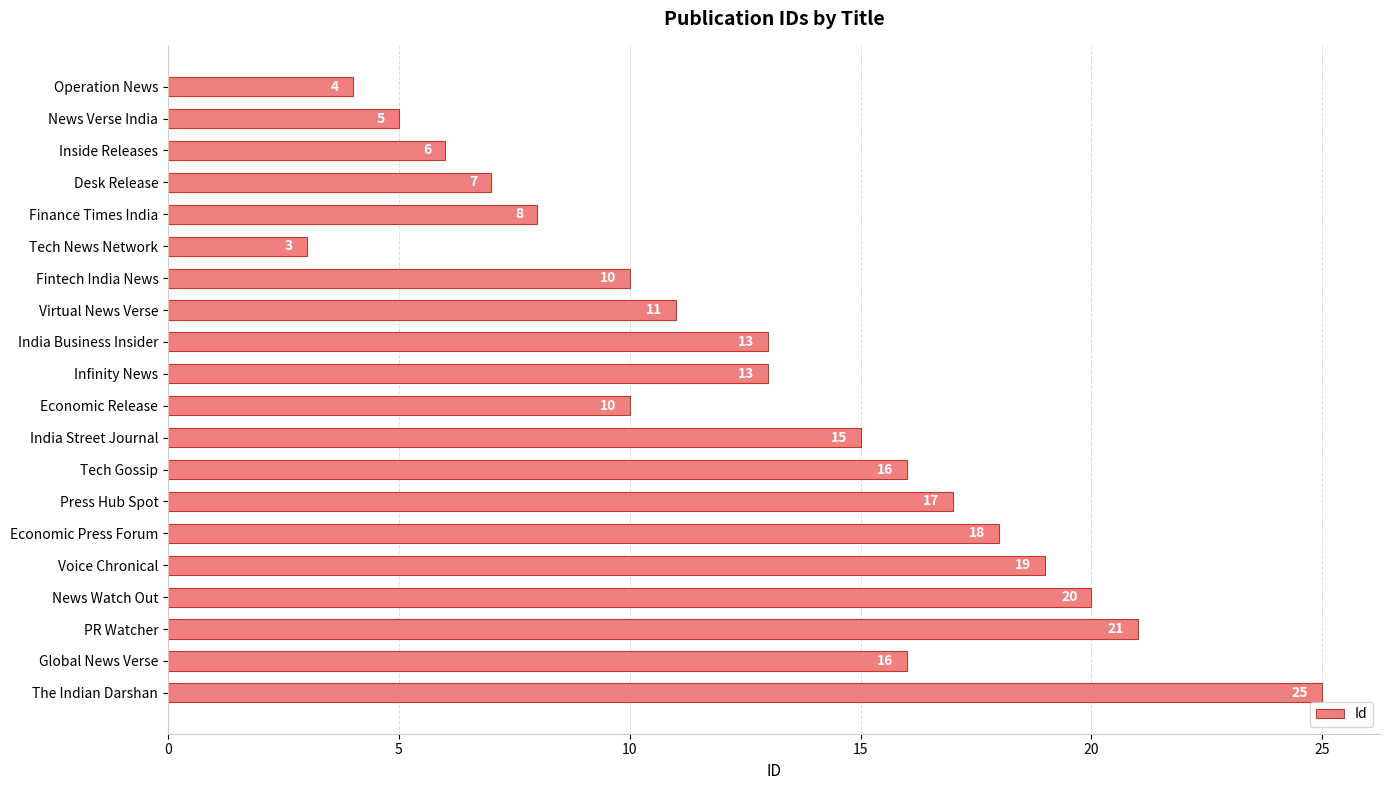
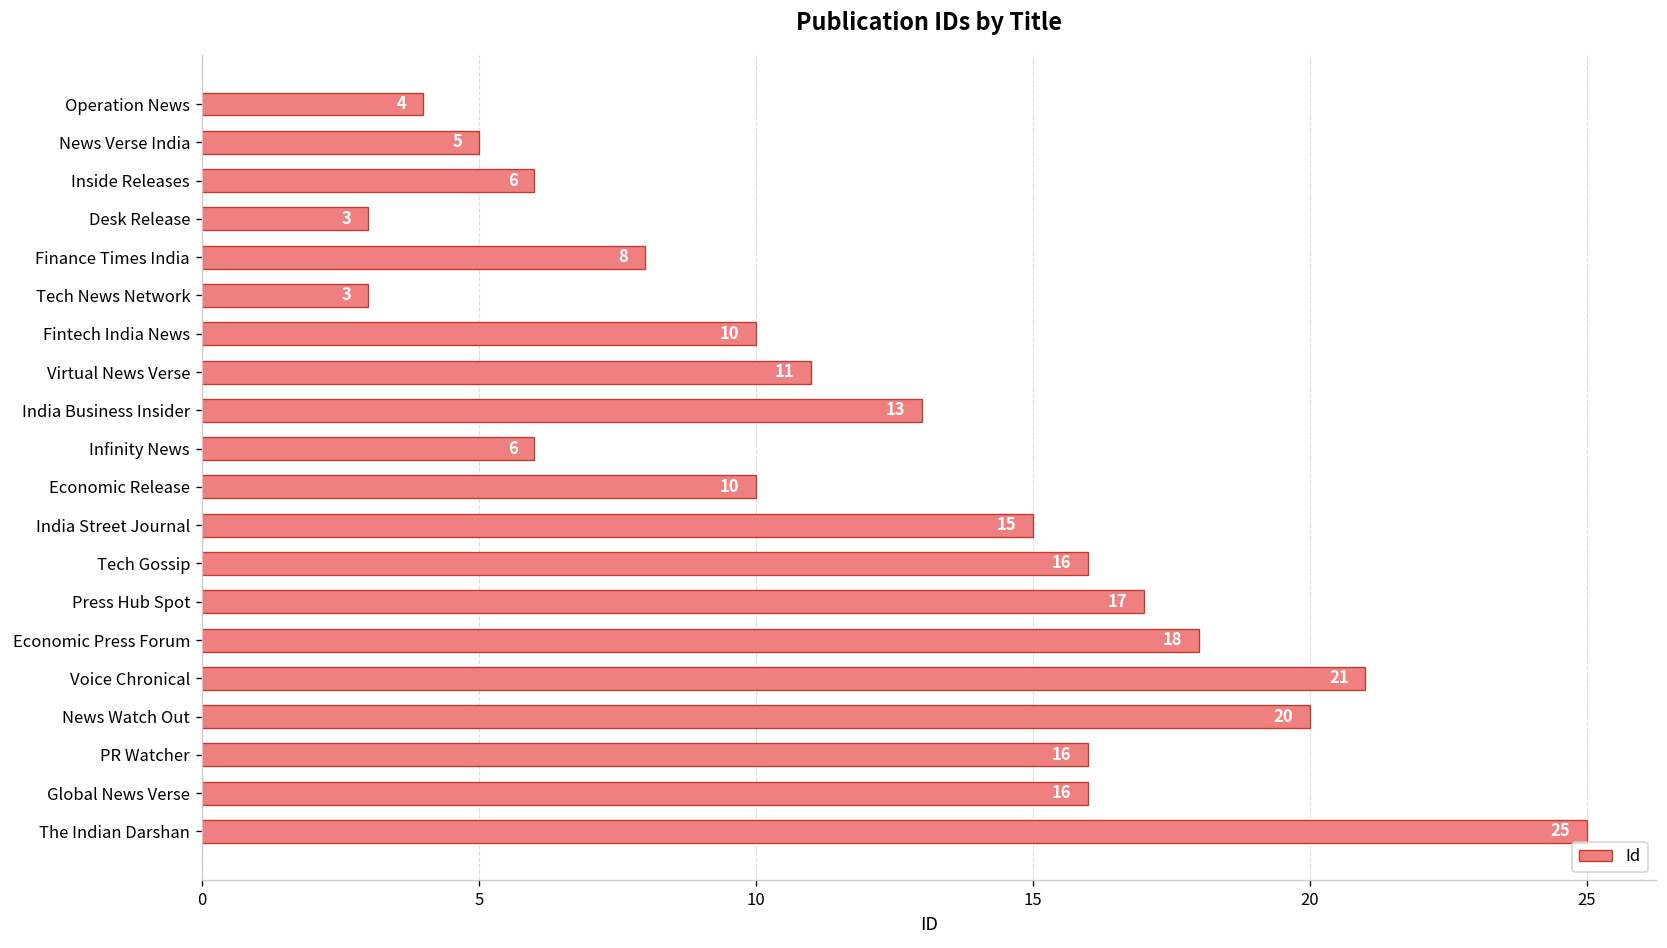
  {
    "Operation News": 4,
    "News Verse India": 5,
    "Inside Releases": 6,
-   "Desk Release": 7,
+   "Desk Release": 3,
    "Finance Times India": 8,
    "Tech News Network": 3,
    "Fintech India News": 10,
    "Virtual News Verse": 11,
    "India Business Insider": 13,
-   "Infinity News": 13,
+   "Infinity News": 6,
    "Economic Release": 10,
    "India Street Journal": 15,
    "Tech Gossip": 16,
    "Press Hub Spot": 17,
    "Economic Press Forum": 18,
-   "Voice Chronical": 19,
+   "Voice Chronical": 21,
    "News Watch Out": 20,
-   "PR Watcher": 21,
+   "PR Watcher": 16,
    "Global News Verse": 16,
    "The Indian Darshan": 25
  }
